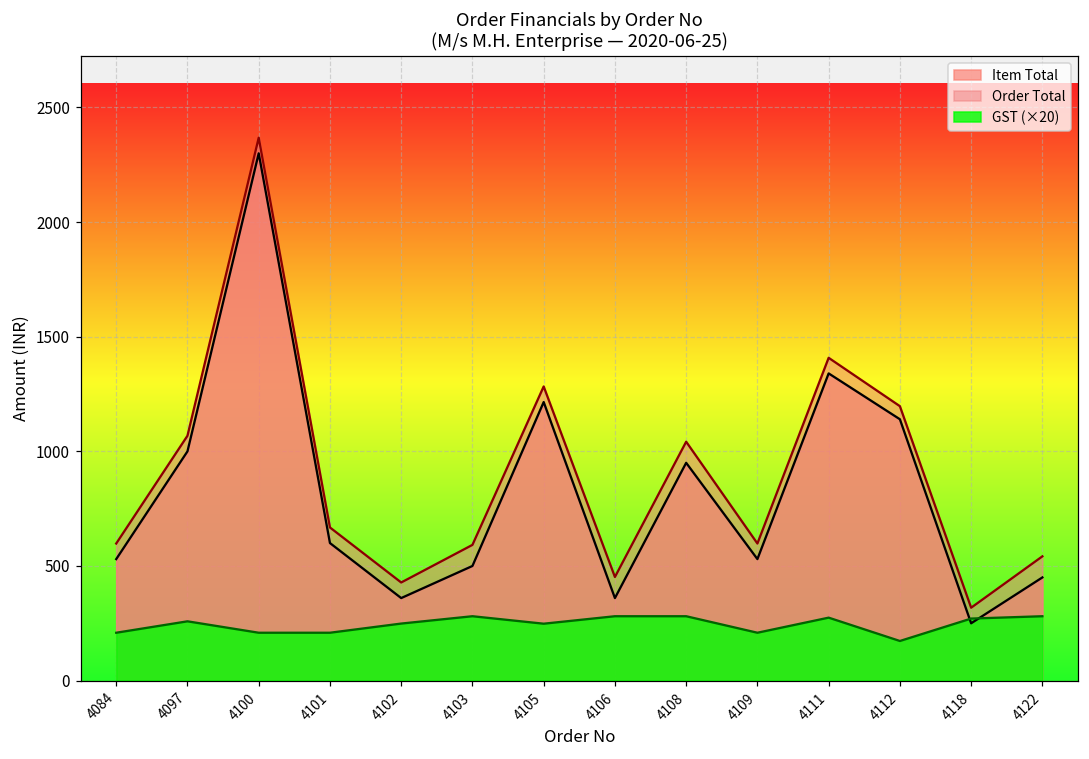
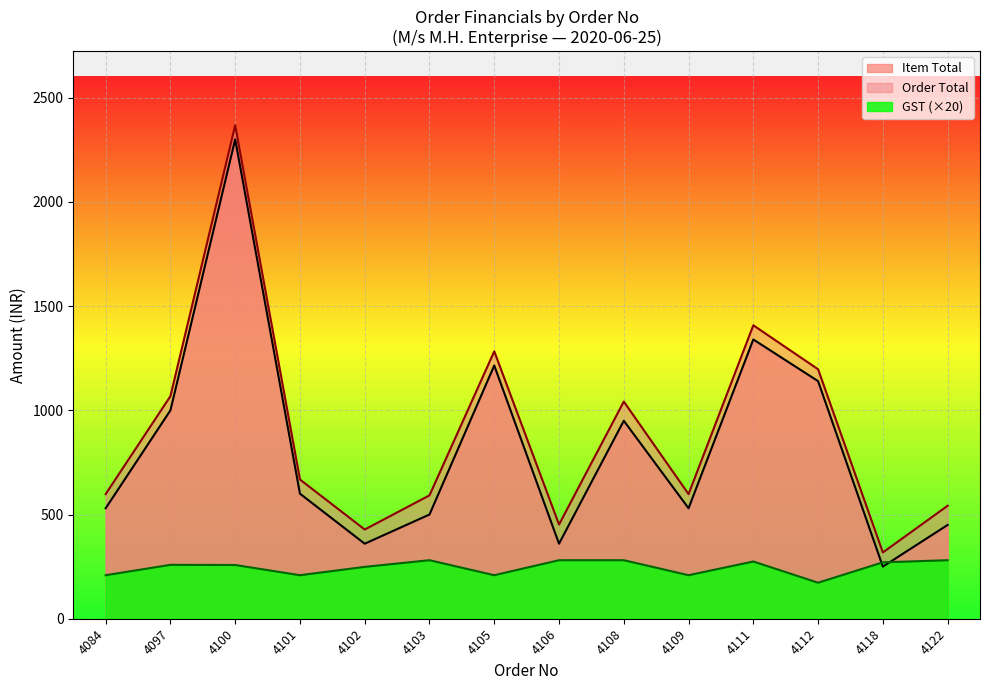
  {
    "GST (×20)": {
      "4084": 210,
      "4097": 260,
-     "4100": 210,
+     "4100": 260,
      "4101": 210,
      "4102": 250,
      "4103": 280,
-     "4105": 250,
+     "4105": 210,
      "4106": 280,
      "4108": 280,
      "4109": 210,
      "4111": 270,
      "4112": 170,
      "4118": 270,
      "4122": 280
    }
  }
